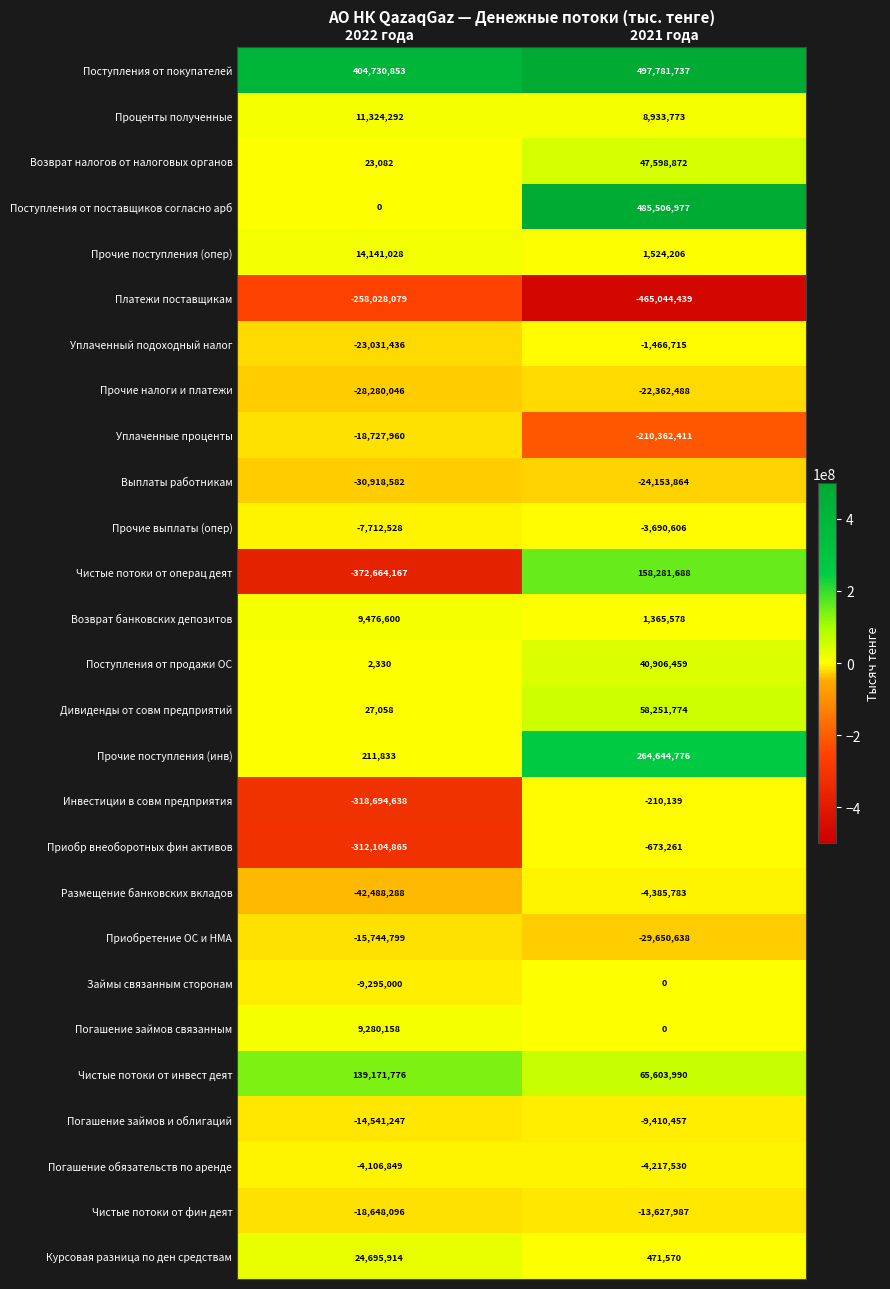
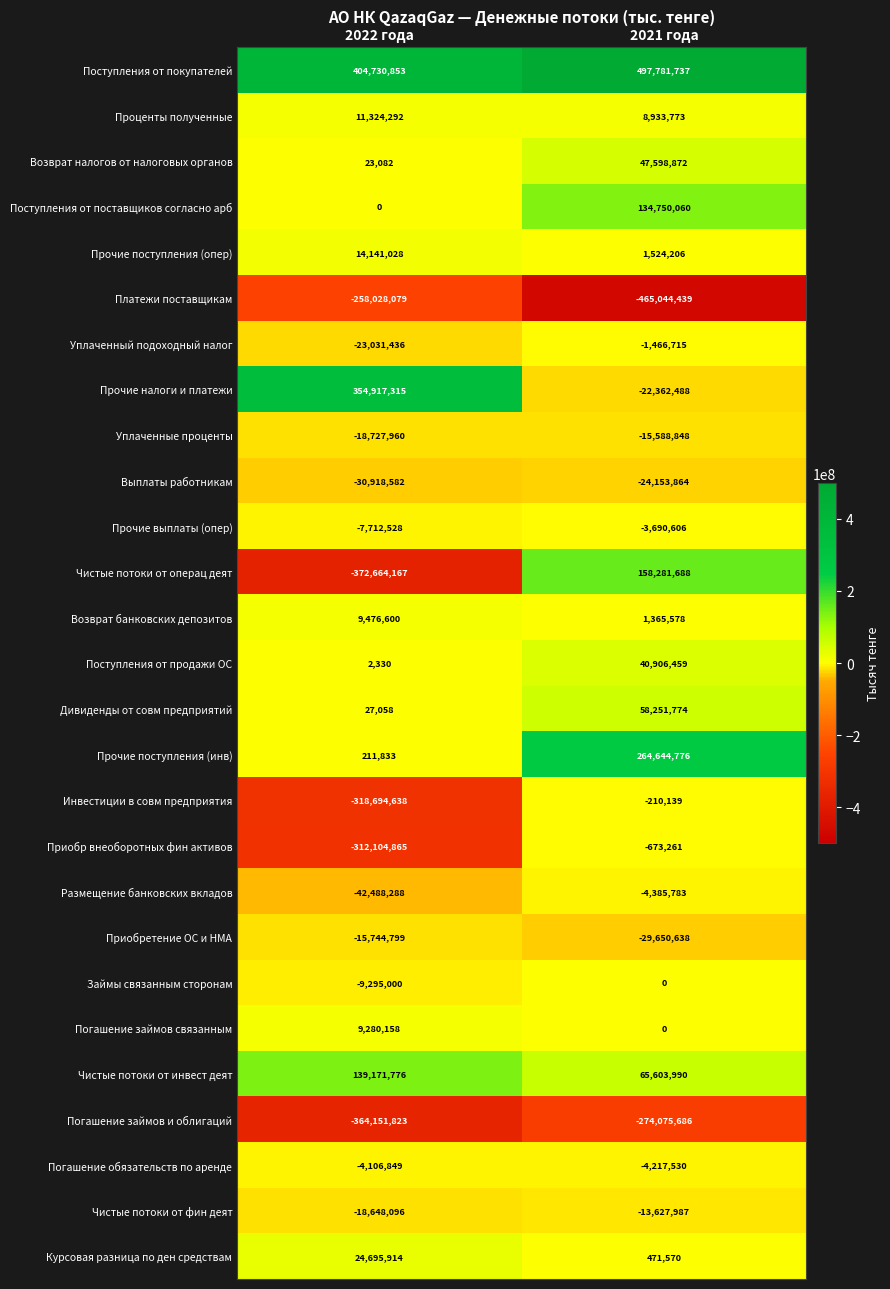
  {
    "Поступления от покупателей": {
      "2022 года": "404,730,853",
      "2021 года": "497,781,737"
    },
    "Проценты полученные": {
      "2022 года": "11,324,292",
      "2021 года": "8,933,773"
    },
    "Возврат налогов от налоговых органов": {
      "2022 года": "23,082",
      "2021 года": "47,598,872"
    },
    "Поступления от поставщиков согласно арб": {
      "2022 года": "0",
-     "2021 года": "485,506,977"
+     "2021 года": "134,750,060"
    },
    "Прочие поступления (опер)": {
      "2022 года": "14,141,028",
      "2021 года": "1,524,206"
    },
    "Платежи поставщикам": {
      "2022 года": "-258,028,079",
      "2021 года": "-465,044,439"
    },
    "Уплаченный подоходный налог": {
      "2022 года": "-23,031,436",
      "2021 года": "-1,466,715"
    },
    "Прочие налоги и платежи": {
-     "2022 года": "-28,280,046",
+     "2022 года": "354,917,315",
      "2021 года": "-22,362,488"
    },
    "Уплаченные проценты": {
      "2022 года": "-18,727,960",
-     "2021 года": "-210,362,411"
+     "2021 года": "-15,588,848"
    },
    "Выплаты работникам": {
      "2022 года": "-30,918,582",
      "2021 года": "-24,153,864"
    },
    "Прочие выплаты (опер)": {
      "2022 года": "-7,712,528",
      "2021 года": "-3,690,606"
    },
    "Чистые потоки от операц деят": {
      "2022 года": "-372,664,167",
      "2021 года": "158,281,688"
    },
    "Возврат банковских депозитов": {
      "2022 года": "9,476,600",
      "2021 года": "1,365,578"
    },
    "Поступления от продажи ОС": {
      "2022 года": "2,330",
      "2021 года": "40,906,459"
    },
    "Дивиденды от совм предприятий": {
      "2022 года": "27,058",
      "2021 года": "58,251,774"
    },
    "Прочие поступления (инв)": {
      "2022 года": "211,833",
      "2021 года": "264,644,776"
    },
    "Инвестиции в совм предприятия": {
      "2022 года": "-318,694,638",
      "2021 года": "-210,139"
    },
    "Приобр внеоборотных фин активов": {
      "2022 года": "-312,104,865",
      "2021 года": "-673,261"
    },
    "Размещение банковских вкладов": {
      "2022 года": "-42,488,288",
      "2021 года": "-4,385,783"
    },
    "Приобретение ОС и НМА": {
      "2022 года": "-15,744,799",
      "2021 года": "-29,650,638"
    },
    "Займы связанным сторонам": {
      "2022 года": "-9,295,000",
      "2021 года": "0"
    },
    "Погашение займов связанным": {
      "2022 года": "9,280,158",
      "2021 года": "0"
    },
    "Чистые потоки от инвест деят": {
      "2022 года": "139,171,776",
      "2021 года": "65,603,990"
    },
    "Погашение займов и облигаций": {
-     "2022 года": "-14,541,247",
-     "2021 года": "-9,410,457"
+     "2022 года": "-364,151,823",
+     "2021 года": "-274,075,686"
    },
    "Погашение обязательств по аренде": {
      "2022 года": "-4,106,849",
      "2021 года": "-4,217,530"
    },
    "Чистые потоки от фин деят": {
      "2022 года": "-18,648,096",
      "2021 года": "-13,627,987"
    },
    "Курсовая разница по ден средствам": {
      "2022 года": "24,695,914",
      "2021 года": "471,570"
    }
  }
